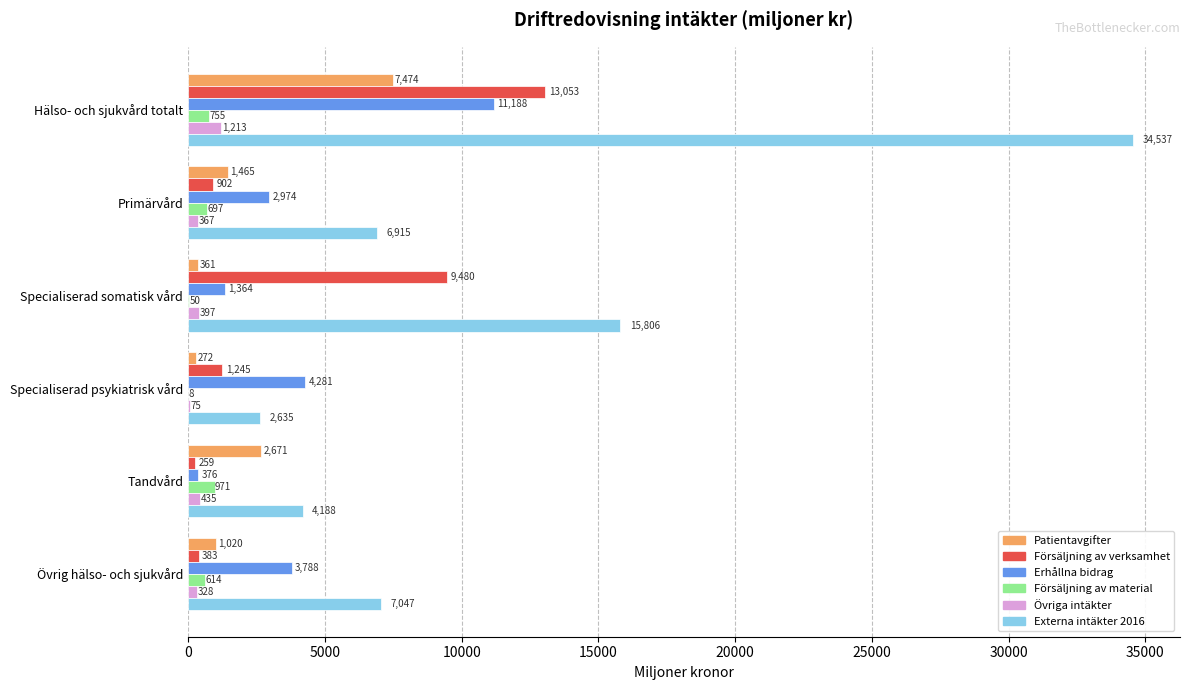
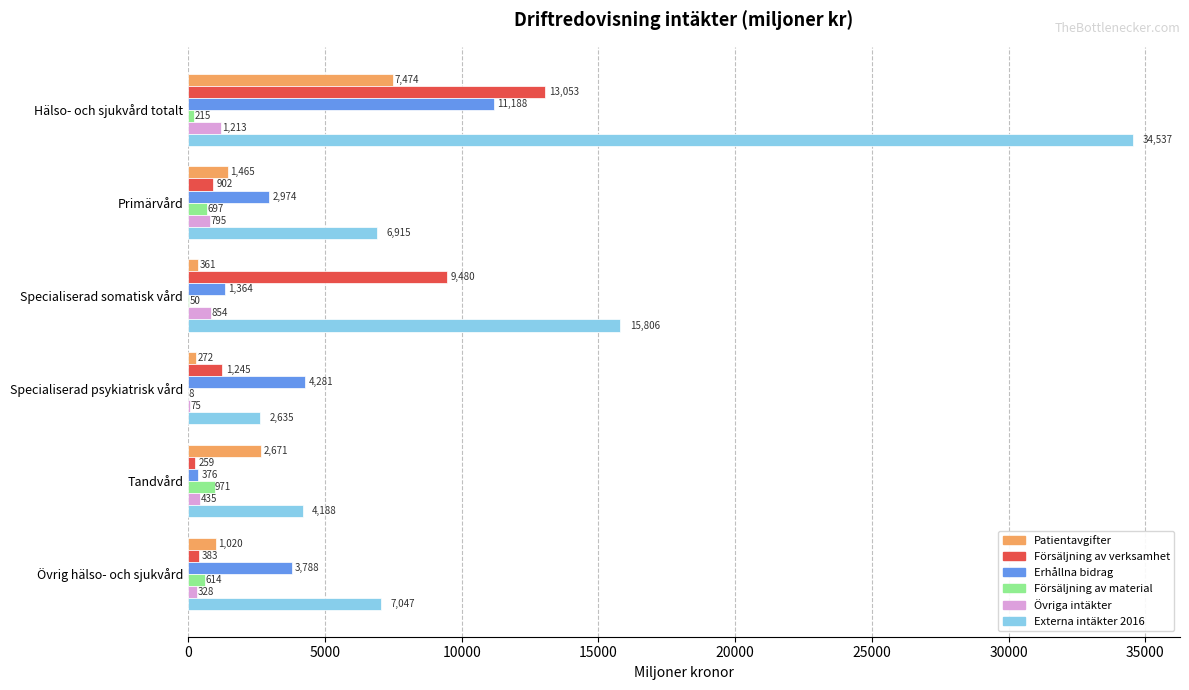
  {
    "Patientavgifter": {
      "Hälso- och sjukvård totalt": "7,474",
      "Primärvård": "1,465",
      "Specialiserad somatisk vård": "361",
      "Specialiserad psykiatrisk vård": "272",
      "Tandvård": "2,671",
      "Övrig hälso- och sjukvård": "1,020"
    },
    "Försäljning av verksamhet": {
      "Hälso- och sjukvård totalt": "13,053",
      "Primärvård": "902",
      "Specialiserad somatisk vård": "9,480",
      "Specialiserad psykiatrisk vård": "1,245",
      "Tandvård": "259",
      "Övrig hälso- och sjukvård": "383"
    },
    "Erhållna bidrag": {
      "Hälso- och sjukvård totalt": "11,188",
      "Primärvård": "2,974",
      "Specialiserad somatisk vård": "1,364",
      "Specialiserad psykiatrisk vård": "4,281",
      "Tandvård": "376",
      "Övrig hälso- och sjukvård": "3,788"
    },
    "Försäljning av material": {
-     "Hälso- och sjukvård totalt": "755",
+     "Hälso- och sjukvård totalt": "215",
      "Primärvård": "697",
      "Specialiserad somatisk vård": "50",
      "Specialiserad psykiatrisk vård": "8",
      "Tandvård": "971",
      "Övrig hälso- och sjukvård": "614"
    },
    "Övriga intäkter": {
      "Hälso- och sjukvård totalt": "1,213",
-     "Primärvård": "367",
-     "Specialiserad somatisk vård": "397",
+     "Primärvård": "795",
+     "Specialiserad somatisk vård": "854",
      "Specialiserad psykiatrisk vård": "75",
      "Tandvård": "435",
      "Övrig hälso- och sjukvård": "328"
    },
    "Externa intäkter 2016": {
      "Hälso- och sjukvård totalt": "34,537",
      "Primärvård": "6,915",
      "Specialiserad somatisk vård": "15,806",
      "Specialiserad psykiatrisk vård": "2,635",
      "Tandvård": "4,188",
      "Övrig hälso- och sjukvård": "7,047"
    }
  }
